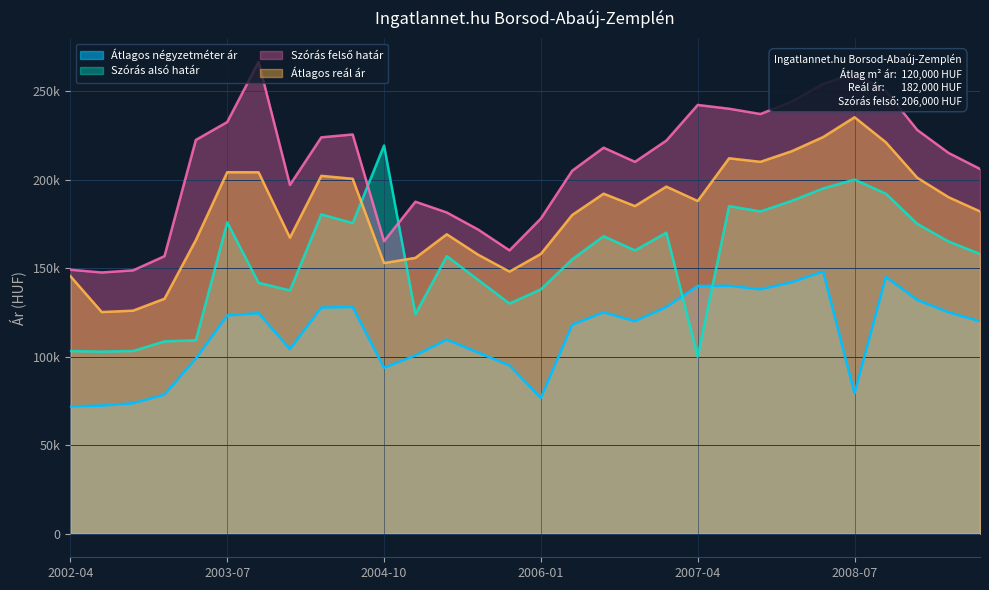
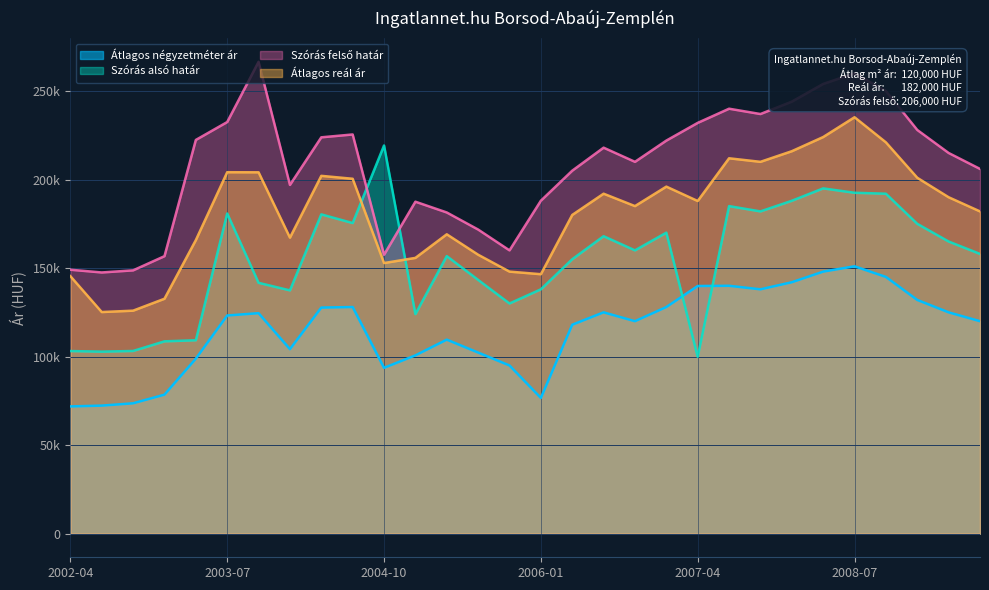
  {
    "Átlagos négyzetméter ár": {
      "2002-04": 72000,
      "2003-07": 123000,
      "2004-10": 94000,
      "2006-01": 77000,
      "2007-04": 140000,
-     "2008-07": 79000
+     "2008-07": 151000
    },
    "Szórás alsó határ": {
      "2002-04": 103000,
-     "2003-07": 176000,
+     "2003-07": 181000,
      "2004-10": 219000,
      "2006-01": 138000,
      "2007-04": 100000,
-     "2008-07": 200000
+     "2008-07": 193000
    },
    "Szórás felső határ": {
      "2002-04": 149000,
      "2003-07": 232000,
-     "2004-10": 165000,
-     "2006-01": 178000,
-     "2007-04": 242000
+     "2004-10": 158000,
+     "2006-01": 188000,
+     "2007-04": 232000
    },
    "Átlagos reál ár": {
      "2002-04": 145000,
      "2003-07": 204000,
      "2004-10": 153000,
-     "2006-01": 158000,
+     "2006-01": 147000,
      "2007-04": 188000,
      "2008-07": 235000
    }
  }
